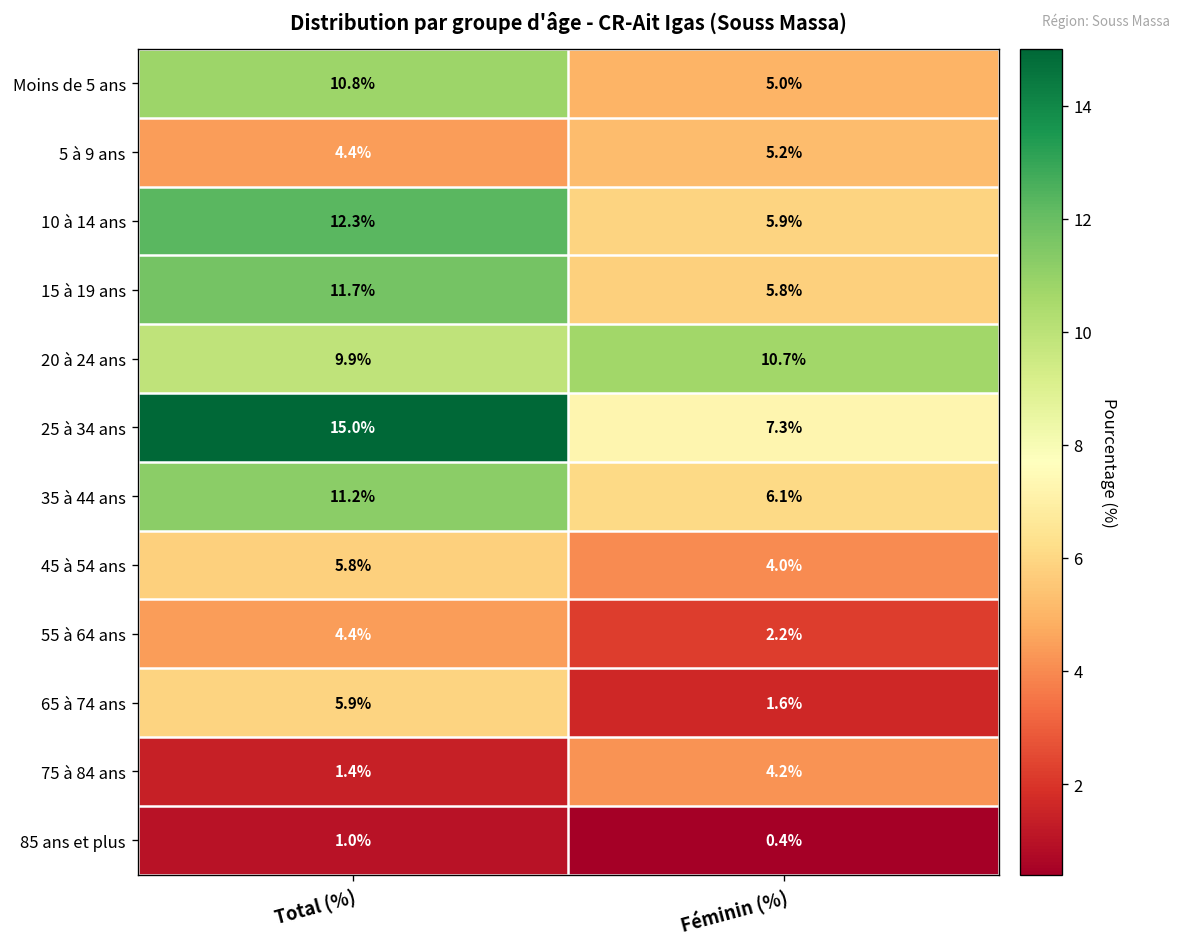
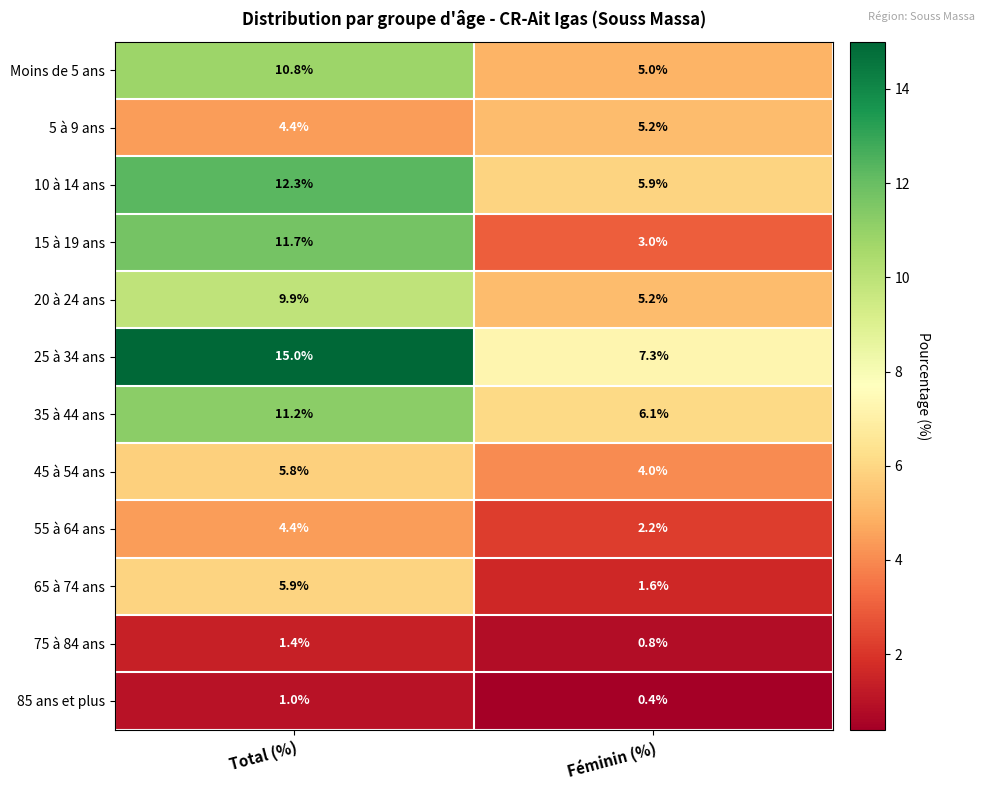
  {
    "Moins de 5 ans": {
      "Total (%)": "10.8%",
      "Féminin (%)": "5.0%"
    },
    "5 à 9 ans": {
      "Total (%)": "4.4%",
      "Féminin (%)": "5.2%"
    },
    "10 à 14 ans": {
      "Total (%)": "12.3%",
      "Féminin (%)": "5.9%"
    },
    "15 à 19 ans": {
      "Total (%)": "11.7%",
-     "Féminin (%)": "5.8%"
+     "Féminin (%)": "3.0%"
    },
    "20 à 24 ans": {
      "Total (%)": "9.9%",
-     "Féminin (%)": "10.7%"
+     "Féminin (%)": "5.2%"
    },
    "25 à 34 ans": {
      "Total (%)": "15.0%",
      "Féminin (%)": "7.3%"
    },
    "35 à 44 ans": {
      "Total (%)": "11.2%",
      "Féminin (%)": "6.1%"
    },
    "45 à 54 ans": {
      "Total (%)": "5.8%",
      "Féminin (%)": "4.0%"
    },
    "55 à 64 ans": {
      "Total (%)": "4.4%",
      "Féminin (%)": "2.2%"
    },
    "65 à 74 ans": {
      "Total (%)": "5.9%",
      "Féminin (%)": "1.6%"
    },
    "75 à 84 ans": {
      "Total (%)": "1.4%",
-     "Féminin (%)": "4.2%"
+     "Féminin (%)": "0.8%"
    },
    "85 ans et plus": {
      "Total (%)": "1.0%",
      "Féminin (%)": "0.4%"
    }
  }
